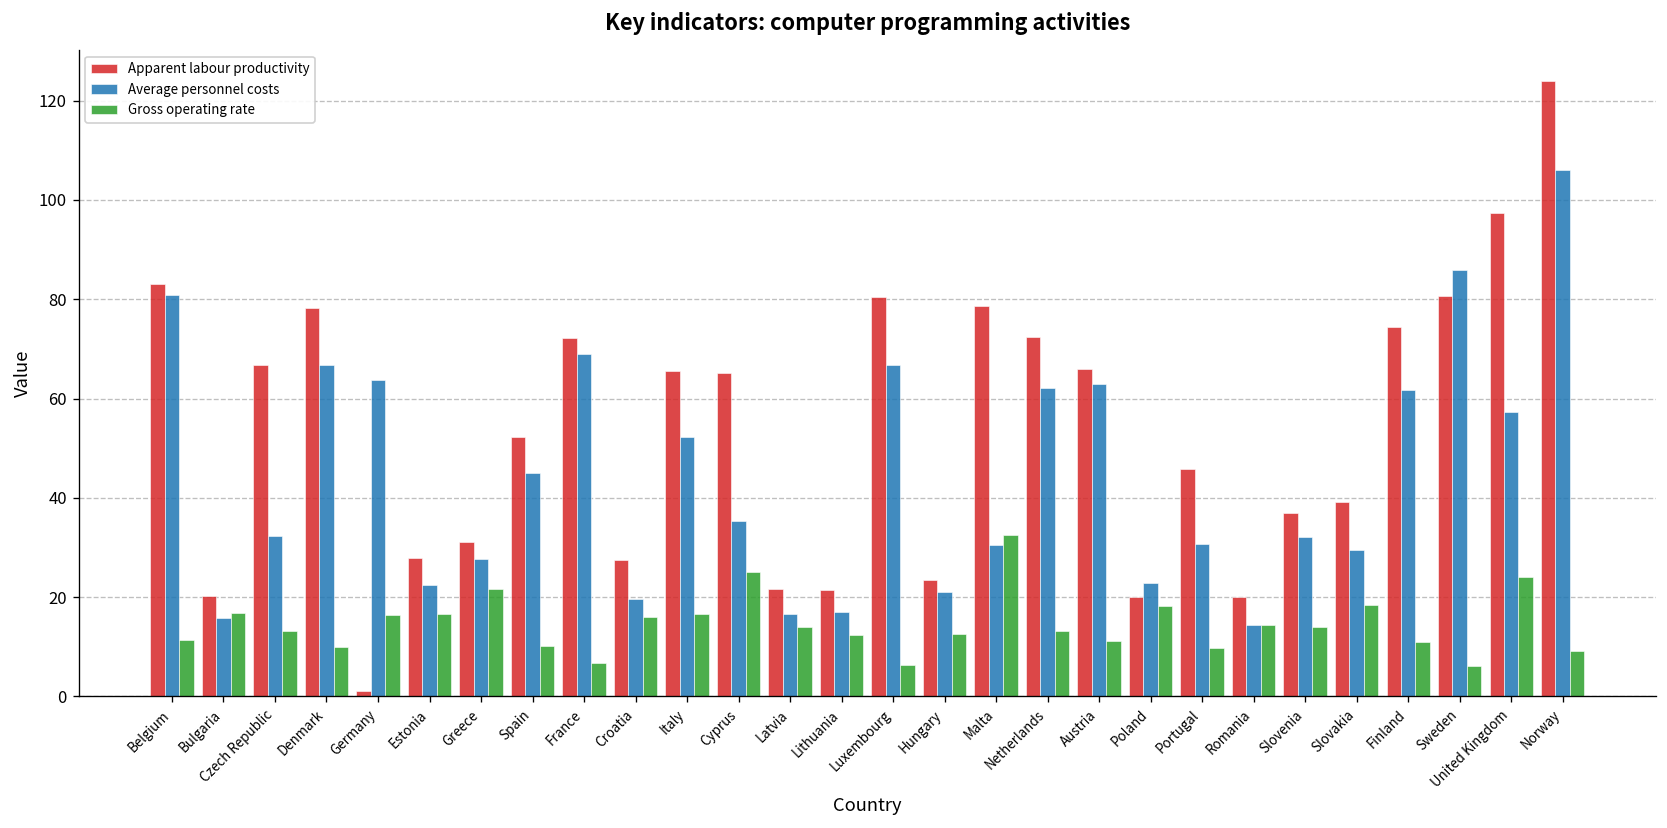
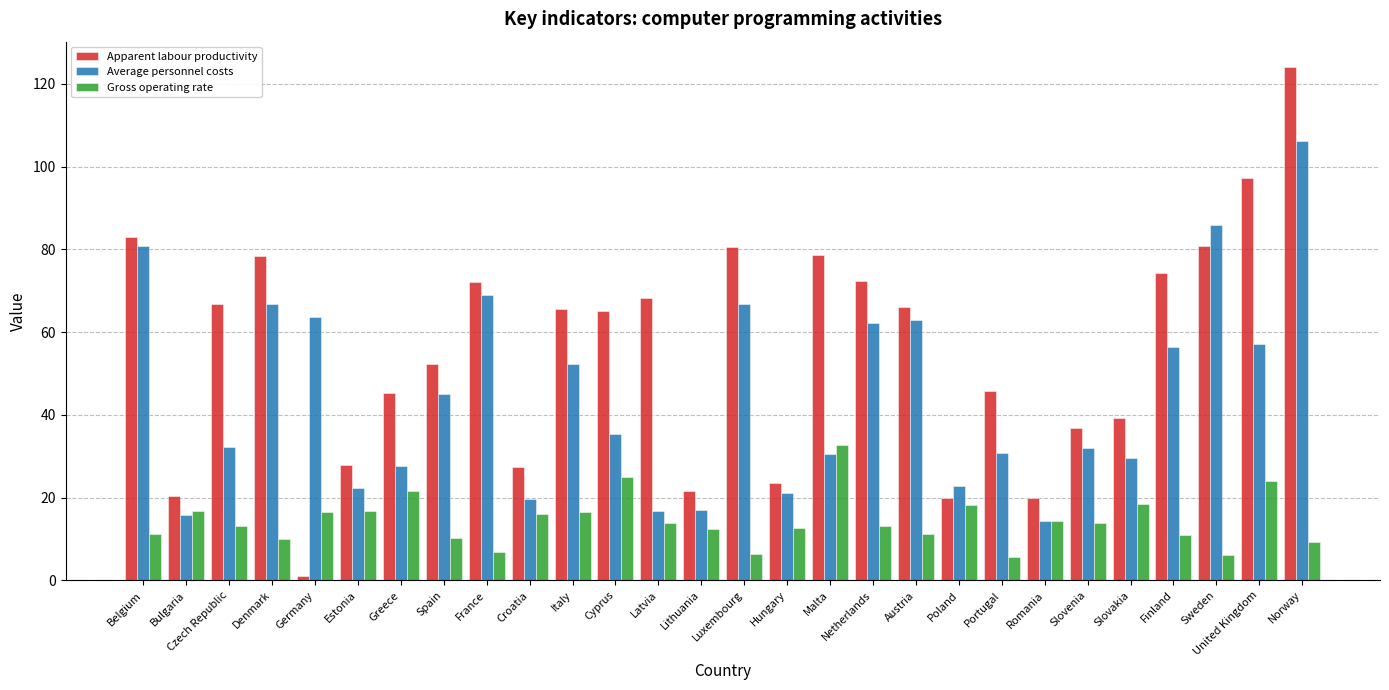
  {
    "Apparent labour productivity": {
      "Belgium": 83,
      "Bulgaria": 20,
      "Czech Republic": 67,
      "Denmark": 78,
      "Germany": 1,
      "Estonia": 28,
-     "Greece": 31,
+     "Greece": 45,
      "Spain": 52,
      "France": 72,
      "Croatia": 28,
      "Italy": 66,
      "Cyprus": 65,
-     "Latvia": 22,
+     "Latvia": 68,
      "Lithuania": 22,
      "Luxembourg": 81,
      "Hungary": 24,
      "Malta": 79,
      "Netherlands": 72,
      "Austria": 66,
      "Poland": 20,
      "Portugal": 46,
      "Romania": 20,
      "Slovenia": 37,
      "Slovakia": 39,
      "Finland": 74,
      "Sweden": 81,
      "United Kingdom": 97,
      "Norway": 124
    },
    "Average personnel costs": {
      "Belgium": 81,
      "Bulgaria": 16,
      "Czech Republic": 32,
      "Denmark": 67,
      "Germany": 64,
      "Estonia": 22,
      "Greece": 28,
      "Spain": 45,
      "France": 69,
      "Croatia": 20,
      "Italy": 52,
      "Cyprus": 35,
      "Latvia": 17,
      "Lithuania": 17,
      "Luxembourg": 67,
      "Hungary": 21,
      "Malta": 31,
      "Netherlands": 62,
      "Austria": 63,
      "Poland": 23,
      "Portugal": 31,
      "Romania": 14,
      "Slovenia": 32,
      "Slovakia": 30,
-     "Finland": 62,
+     "Finland": 56,
      "Sweden": 86,
      "United Kingdom": 57,
      "Norway": 106
    },
    "Gross operating rate": {
      "Belgium": 11,
      "Bulgaria": 17,
      "Czech Republic": 13,
      "Denmark": 10,
      "Germany": 17,
      "Estonia": 17,
      "Greece": 22,
      "Spain": 10,
      "France": 7,
      "Croatia": 16,
      "Italy": 17,
      "Cyprus": 25,
      "Latvia": 14,
      "Lithuania": 12,
      "Luxembourg": 6,
      "Hungary": 13,
      "Malta": 33,
      "Netherlands": 13,
      "Austria": 11,
      "Poland": 18,
-     "Portugal": 10,
+     "Portugal": 6,
      "Romania": 14,
      "Slovenia": 14,
      "Slovakia": 19,
      "Finland": 11,
      "Sweden": 6,
      "United Kingdom": 24,
      "Norway": 9
    }
  }
